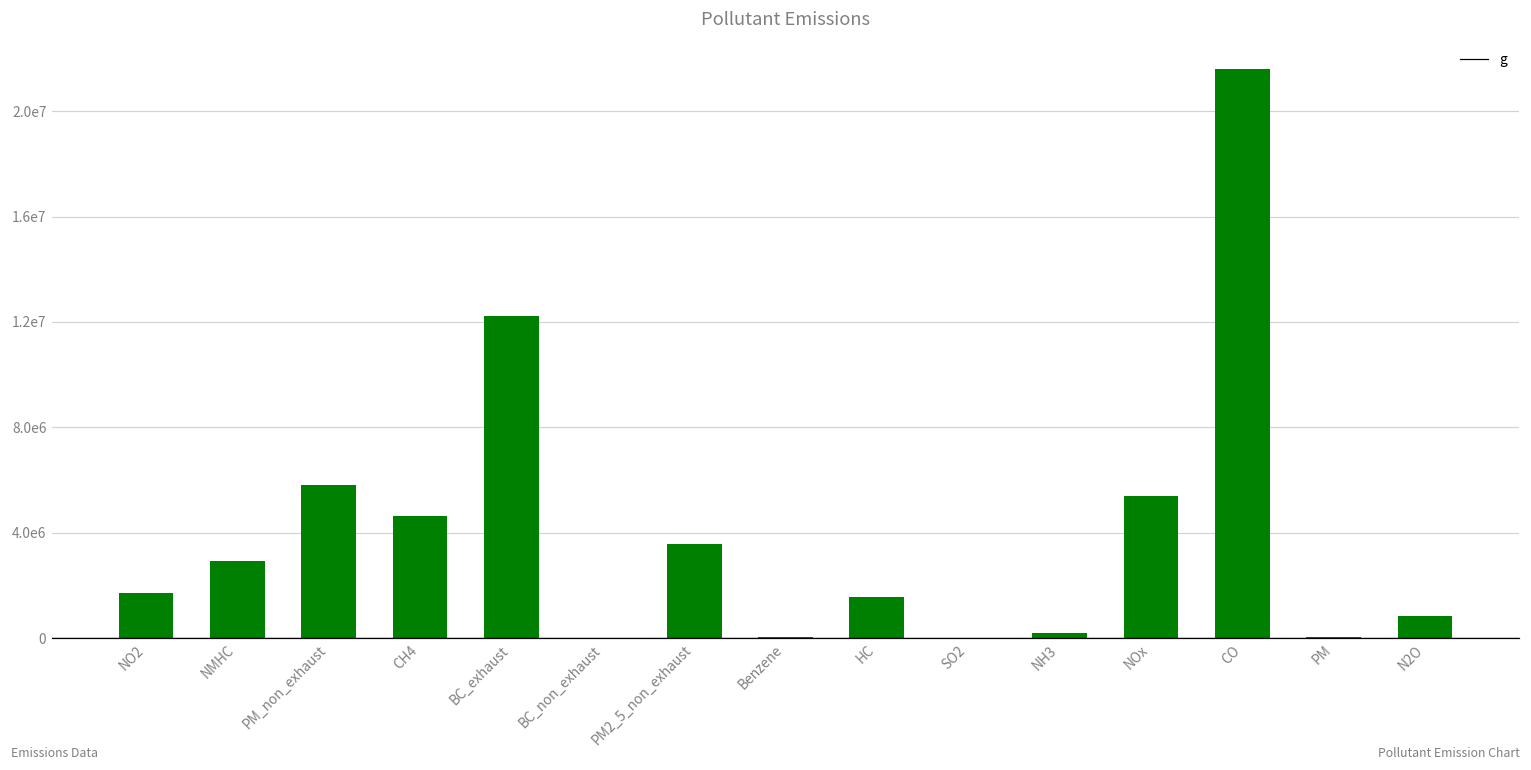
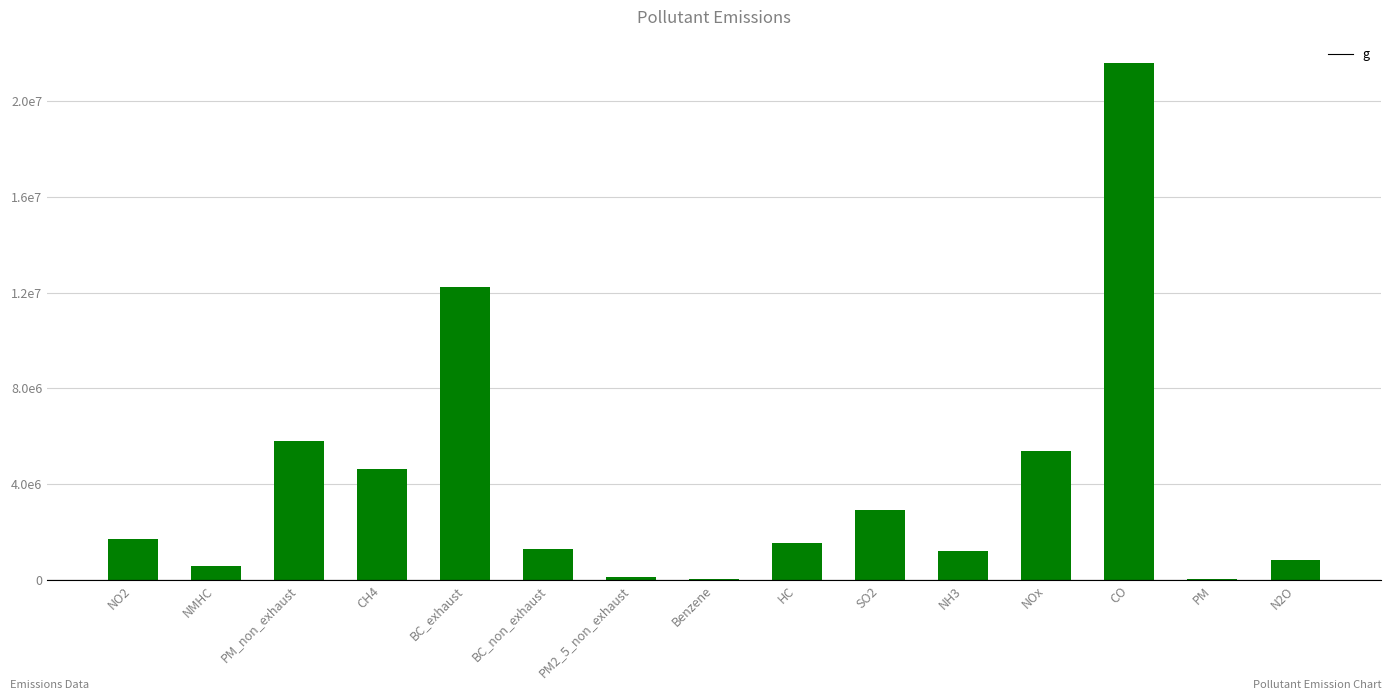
  {
    "NO2": 1700000,
-   "NMHC": 2900000,
+   "NMHC": 600000,
    "PM_non_exhaust": 5800000,
    "CH4": 4600000,
    "BC_exhaust": 12200000,
-   "BC_non_exhaust": 0,
-   "PM2_5_non_exhaust": 3600000,
+   "BC_non_exhaust": 1300000,
+   "PM2_5_non_exhaust": 100000,
    "HC": 1500000,
-   "SO2": 0,
-   "NH3": 200000,
+   "SO2": 2900000,
+   "NH3": 1200000,
    "NOx": 5400000,
    "CO": 21600000,
    "N2O": 800000
  }
